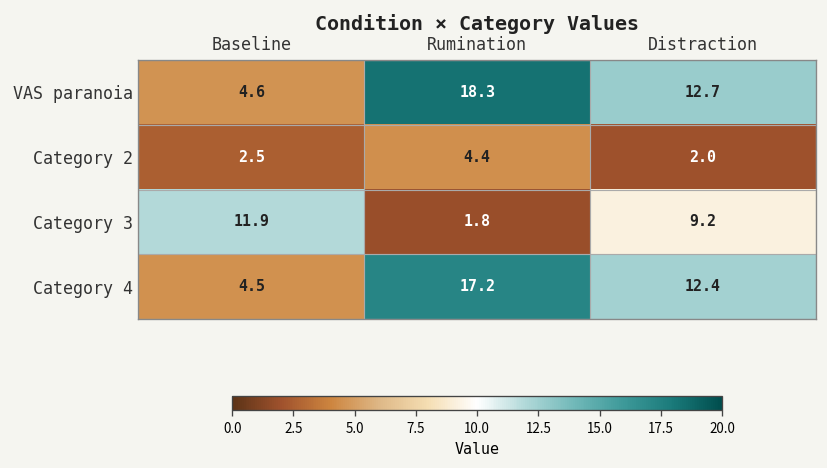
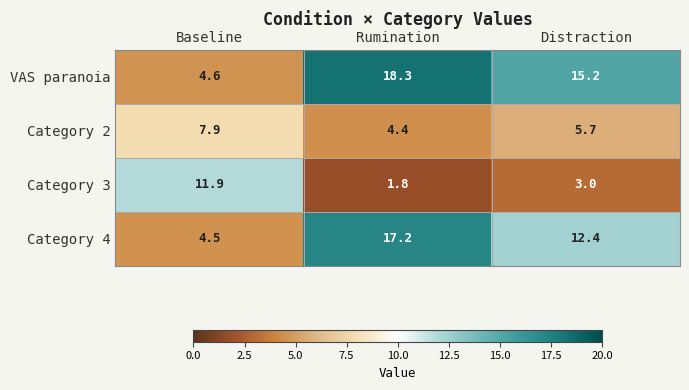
  {
    "VAS paranoia": {
      "Baseline": 4.6,
      "Rumination": 18.3,
-     "Distraction": 12.7
+     "Distraction": 15.2
    },
    "Category 2": {
-     "Baseline": 2.5,
+     "Baseline": 7.9,
      "Rumination": 4.4,
-     "Distraction": 2.0
+     "Distraction": 5.7
    },
    "Category 3": {
      "Baseline": 11.9,
      "Rumination": 1.8,
-     "Distraction": 9.2
+     "Distraction": 3.0
    },
    "Category 4": {
      "Baseline": 4.5,
      "Rumination": 17.2,
      "Distraction": 12.4
    }
  }
